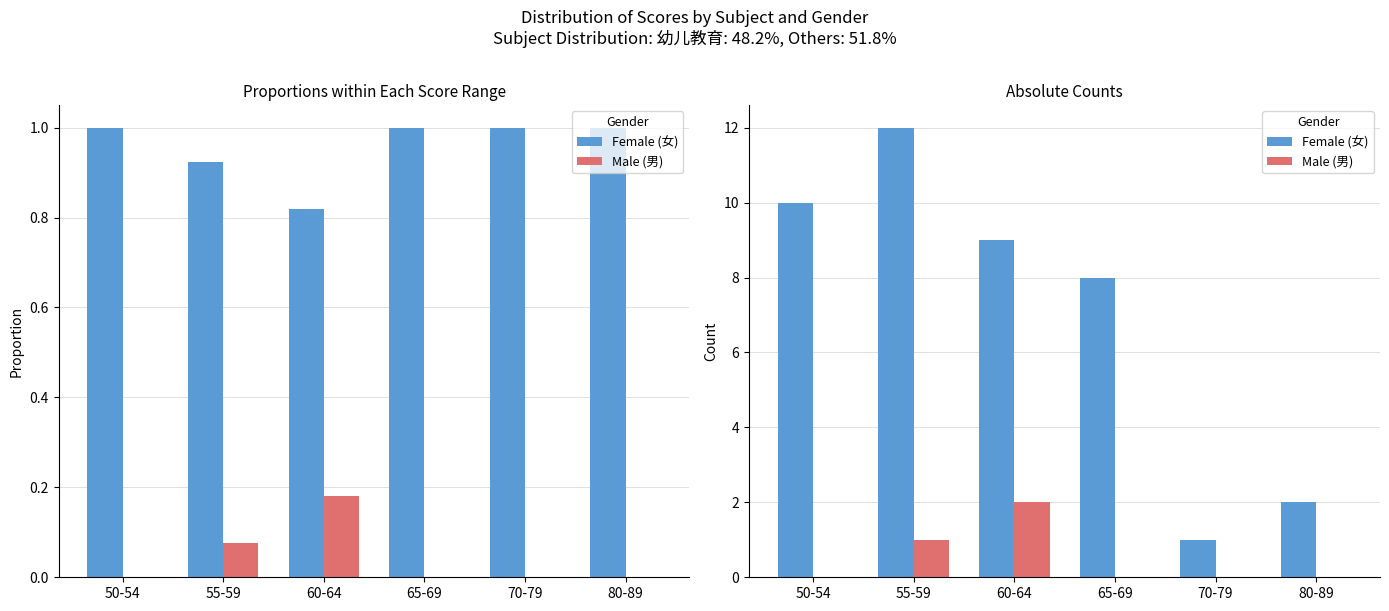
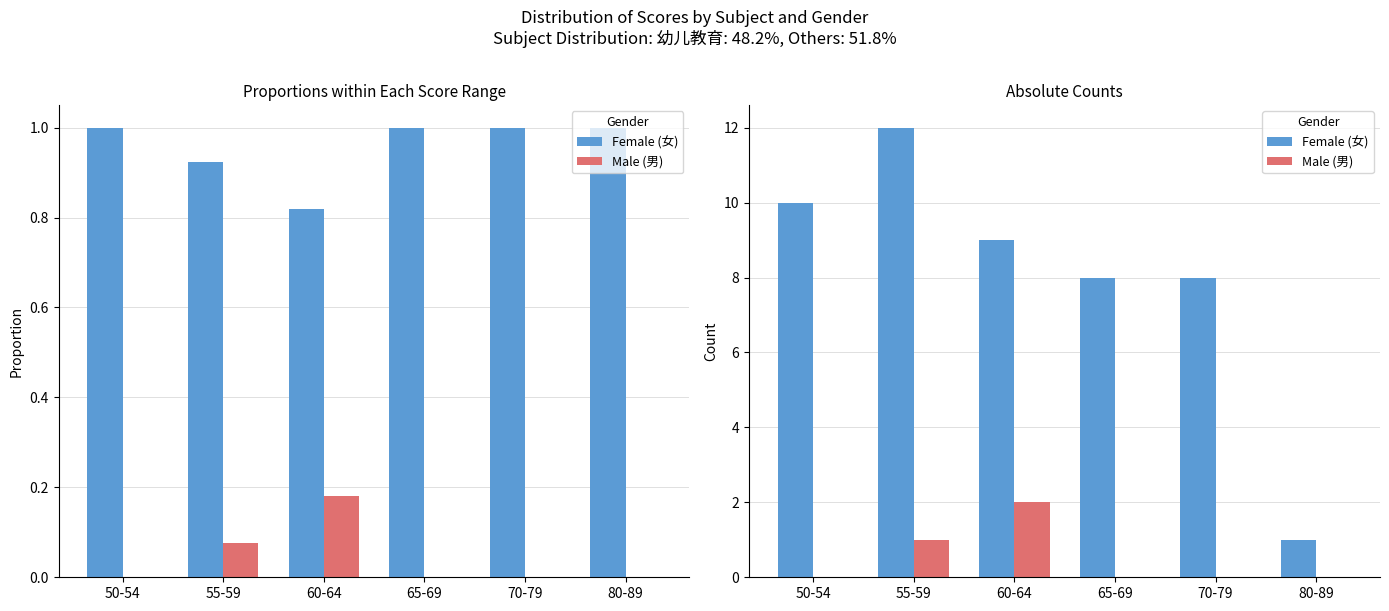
  {
    "Proportions within Each Score Range": {
      "Female (女)": {
        "50-54": 1.00,
        "55-59": 0.92,
        "60-64": 0.82,
        "65-69": 1.00,
        "70-79": 1.00
      },
      "Male (男)": {
        "50-54": 0.00,
        "55-59": 0.08,
        "60-64": 0.18,
        "65-69": 0.00,
        "70-79": 0.00,
        "80-89": 0.00
      }
    },
    "Absolute Counts": {
      "Female (女)": {
        "50-54": 10,
        "55-59": 12,
        "60-64": 9,
        "65-69": 8,
-       "70-79": 1,
-       "80-89": 2
+       "70-79": 8,
+       "80-89": 1
      },
      "Male (男)": {
        "50-54": 0,
        "55-59": 1,
        "60-64": 2,
        "65-69": 0,
        "70-79": 0,
        "80-89": 0
      }
    }
  }
